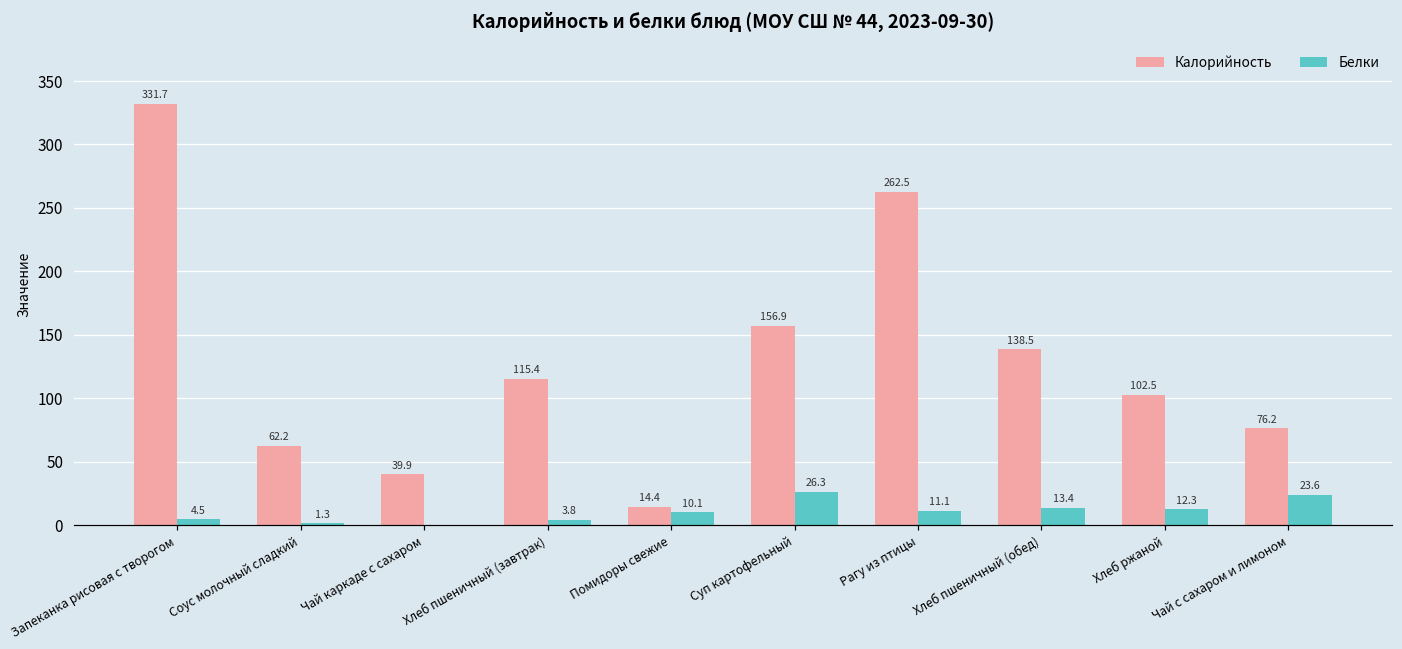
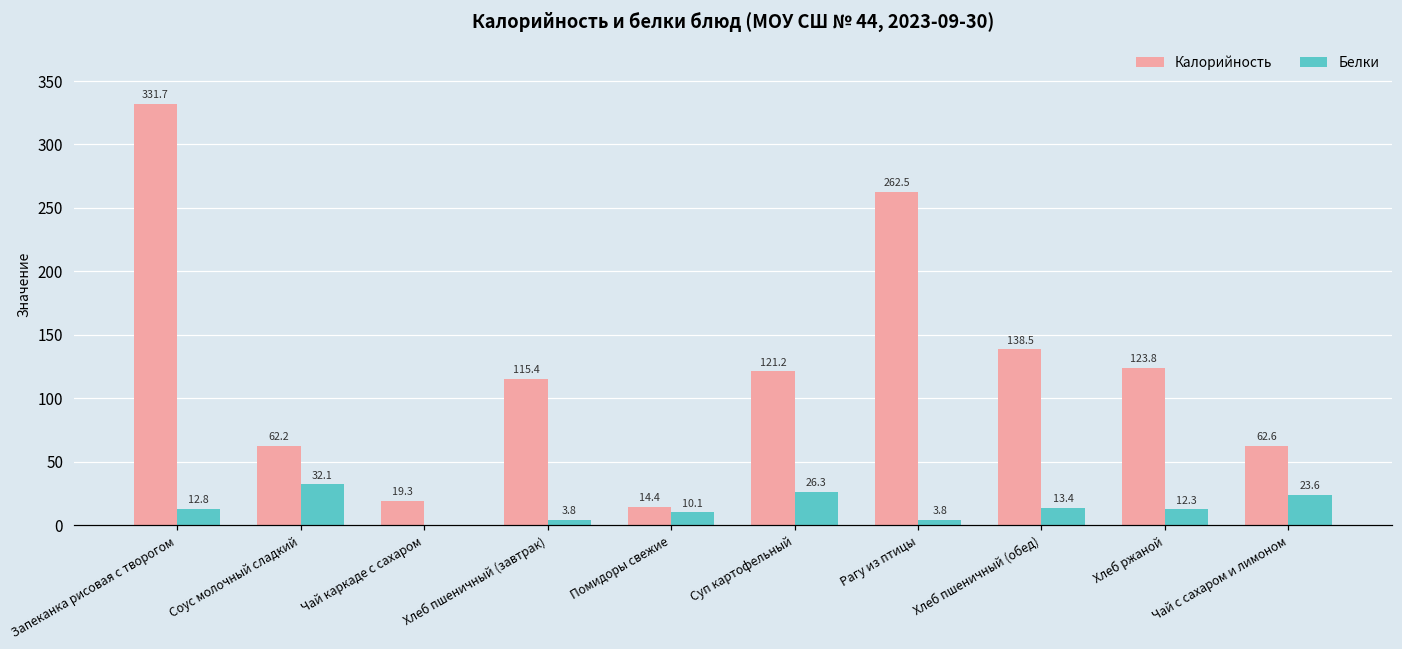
  {
    "Калорийность": {
      "Запеканка рисовая с творогом": 331.7,
      "Соус молочный сладкий": 62.2,
-     "Чай каркаде с сахаром": 39.9,
+     "Чай каркаде с сахаром": 19.3,
      "Хлеб пшеничный (завтрак)": 115.4,
      "Помидоры свежие": 14.4,
-     "Суп картофельный": 156.9,
+     "Суп картофельный": 121.2,
      "Рагу из птицы": 262.5,
      "Хлеб пшеничный (обед)": 138.5,
-     "Хлеб ржаной": 102.5,
-     "Чай с сахаром и лимоном": 76.2
+     "Хлеб ржаной": 123.8,
+     "Чай с сахаром и лимоном": 62.6
    },
    "Белки": {
-     "Запеканка рисовая с творогом": 4.5,
-     "Соус молочный сладкий": 1.3,
+     "Запеканка рисовая с творогом": 12.8,
+     "Соус молочный сладкий": 32.1,
      "Хлеб пшеничный (завтрак)": 3.8,
      "Помидоры свежие": 10.1,
      "Суп картофельный": 26.3,
-     "Рагу из птицы": 11.1,
+     "Рагу из птицы": 3.8,
      "Хлеб пшеничный (обед)": 13.4,
      "Хлеб ржаной": 12.3,
      "Чай с сахаром и лимоном": 23.6
    }
  }
